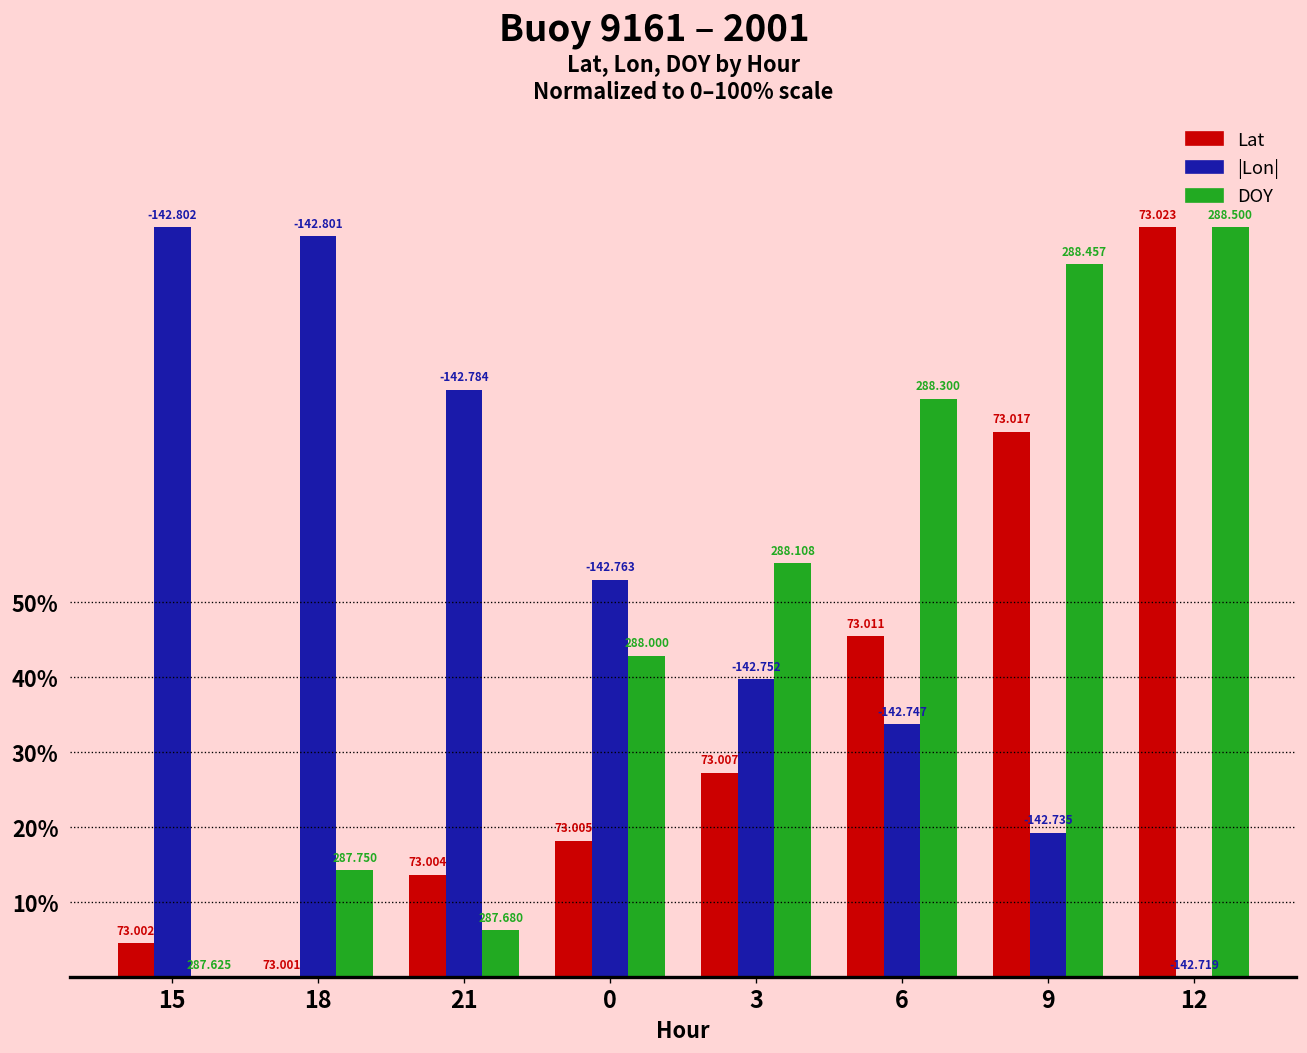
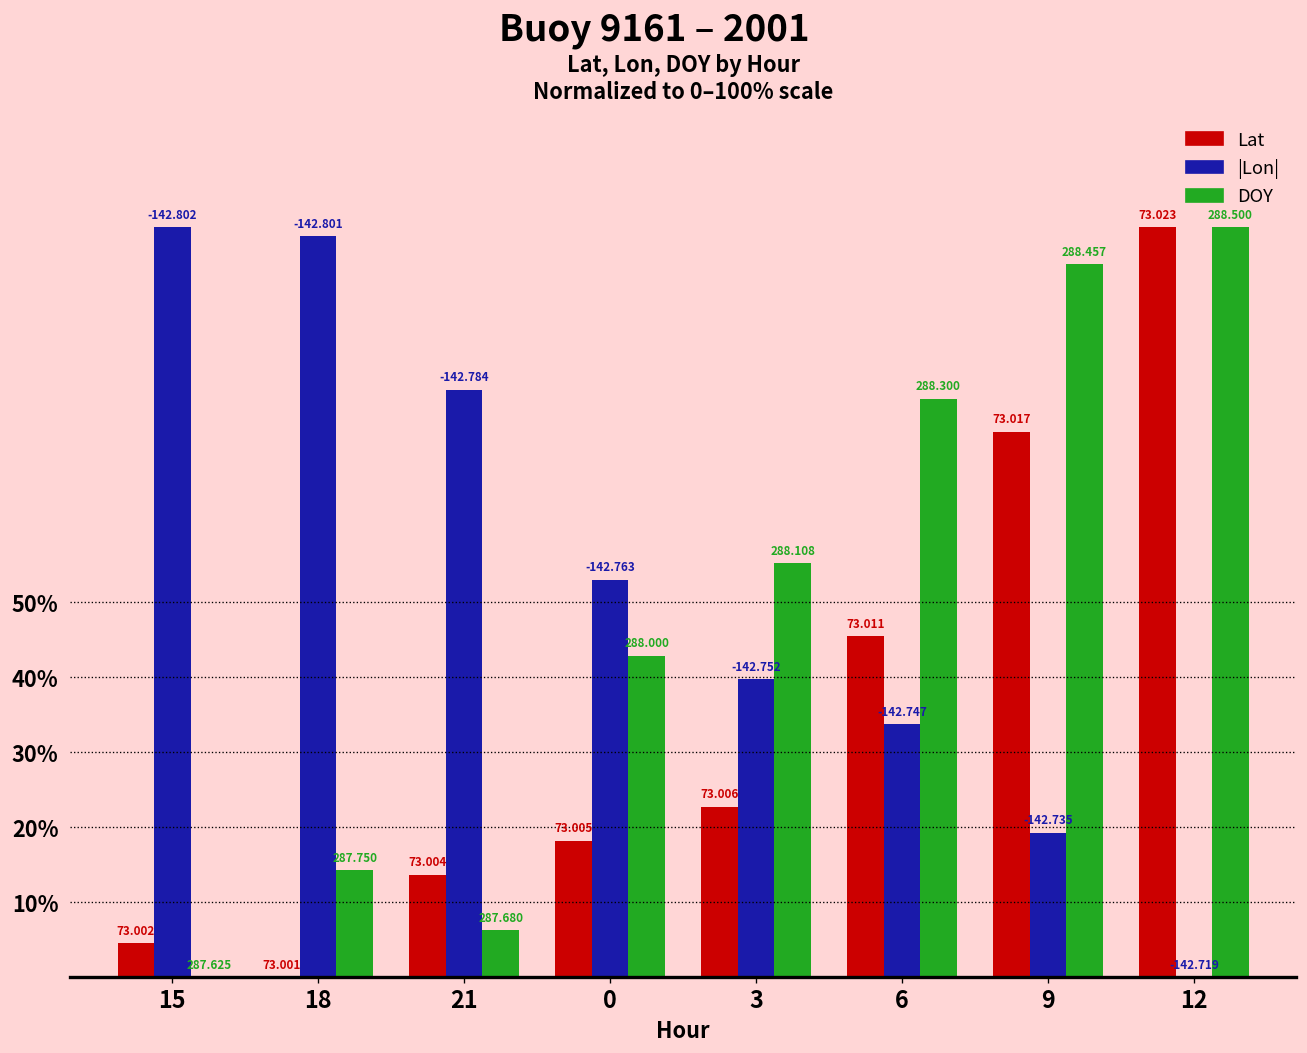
  {
    "Lat": {
-     "3": 73.007
+     "3": 73.006
    }
  }
